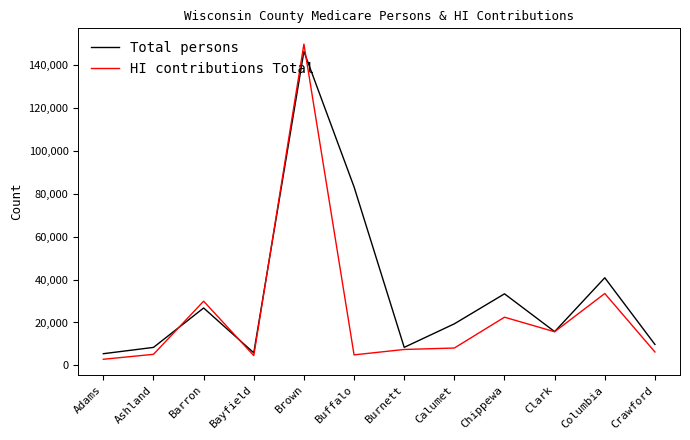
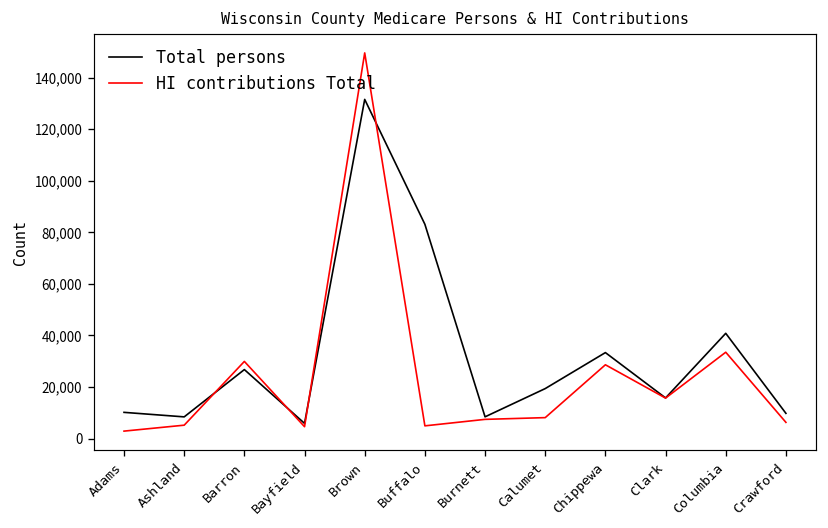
  {
    "Total persons": {
-     "Adams": "5,000",
+     "Adams": "10,000",
      "Ashland": "8,000",
      "Barron": "27,000",
      "Bayfield": "6,000",
-     "Brown": "146,000",
+     "Brown": "132,000",
      "Buffalo": "83,000",
      "Calumet": "19,000",
      "Chippewa": "33,000",
      "Columbia": "41,000",
      "Crawford": "10,000"
    },
    "HI contributions Total": {
      "Adams": "3,000",
      "Ashland": "5,000",
      "Barron": "30,000",
      "Bayfield": "5,000",
      "Brown": "150,000",
      "Buffalo": "5,000",
      "Calumet": "8,000",
-     "Chippewa": "22,000",
+     "Chippewa": "29,000",
      "Columbia": "33,000",
      "Crawford": "6,000"
    }
  }
